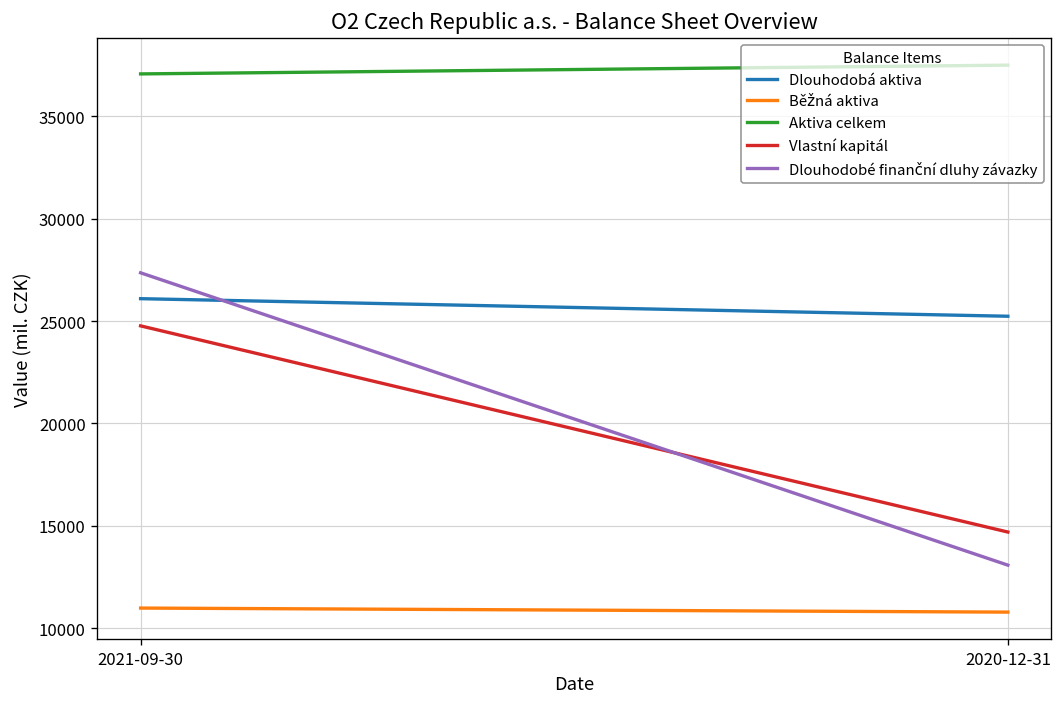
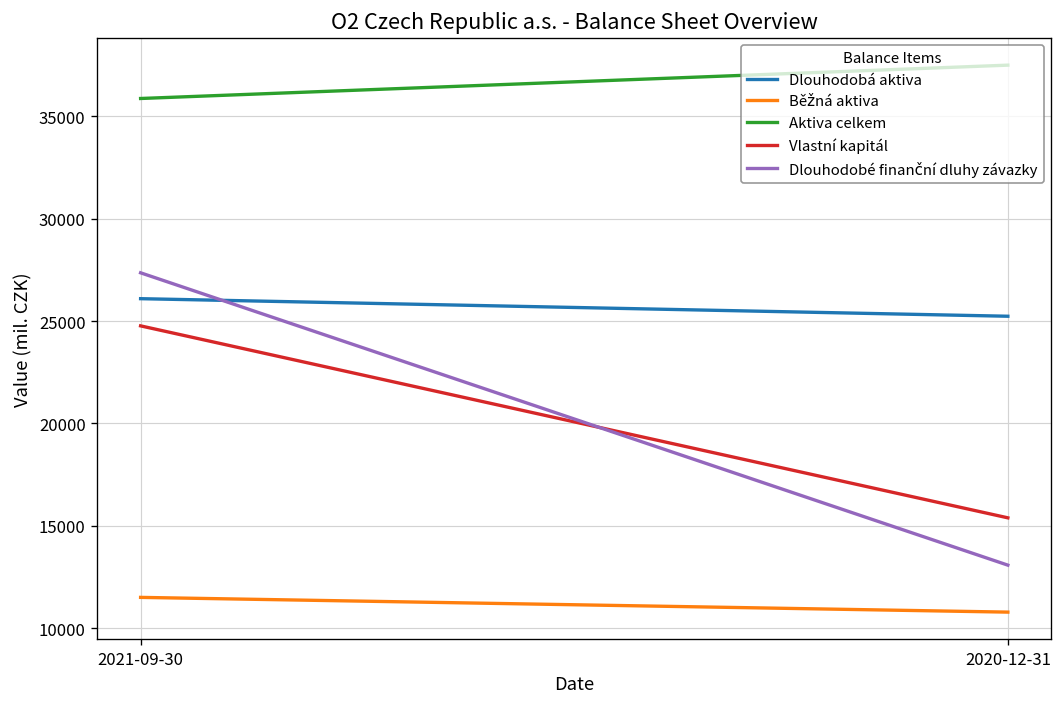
  {
    "Dlouhodobá aktiva": {
      "2021-09-30": 26100,
      "2020-12-31": 25200
    },
    "Běžná aktiva": {
-     "2021-09-30": 11000,
+     "2021-09-30": 11500,
      "2020-12-31": 10800
    },
    "Aktiva celkem": {
-     "2021-09-30": 37100
+     "2021-09-30": 35900
    },
    "Vlastní kapitál": {
      "2021-09-30": 24800,
-     "2020-12-31": 14700
+     "2020-12-31": 15400
    },
    "Dlouhodobé finanční dluhy závazky": {
      "2021-09-30": 27400,
      "2020-12-31": 13100
    }
  }
